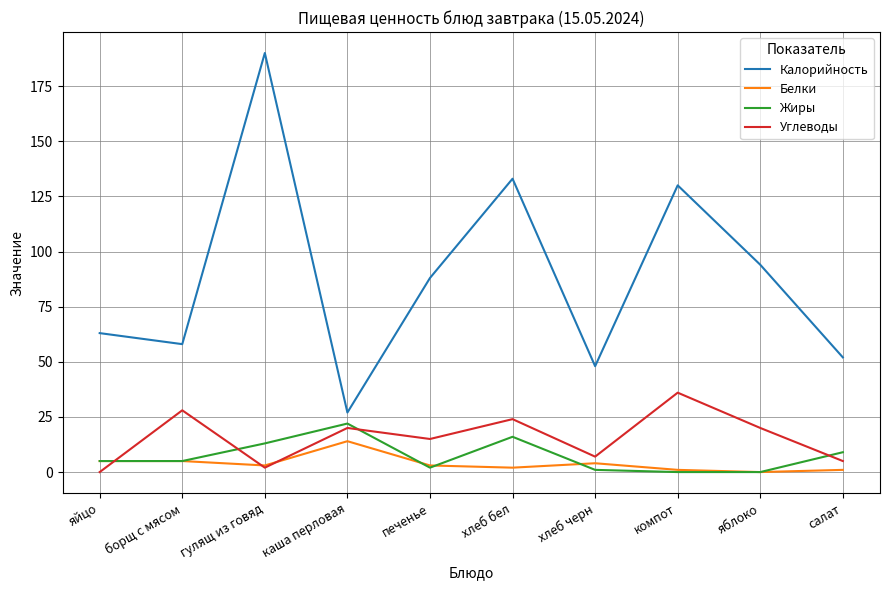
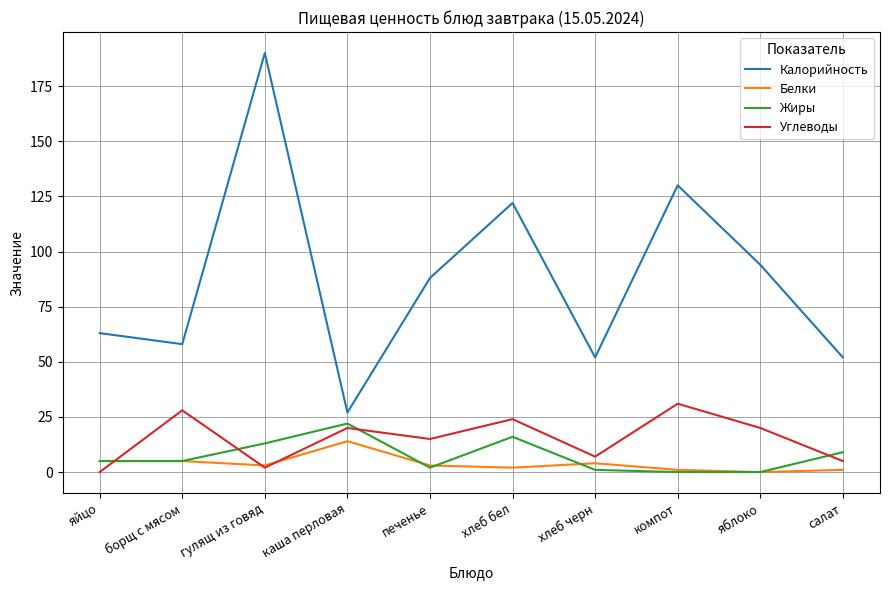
  {
    "Калорийность": {
      "яйцо": 63,
      "борщ с мясом": 58,
      "гулящ из говяд": 190,
      "каша перловая": 27,
      "печенье": 88,
-     "хлеб бел": 133,
-     "хлеб черн": 48,
+     "хлеб бел": 122,
+     "хлеб черн": 52,
      "компот": 130,
      "яблоко": 94,
      "салат": 52
    },
    "Белки": {
      "каша перловая": 14,
      "хлеб бел": 2,
      "хлеб черн": 4,
      "салат": 1
    },
    "Жиры": {
      "гулящ из говяд": 13,
      "каша перловая": 22,
      "хлеб бел": 16,
      "хлеб черн": 1,
      "салат": 9
    },
    "Углеводы": {
      "яйцо": 0,
      "борщ с мясом": 28,
      "каша перловая": 20,
      "печенье": 15,
      "хлеб бел": 24,
      "хлеб черн": 7,
-     "компот": 36,
+     "компот": 31,
      "яблоко": 20,
      "салат": 5
    }
  }
